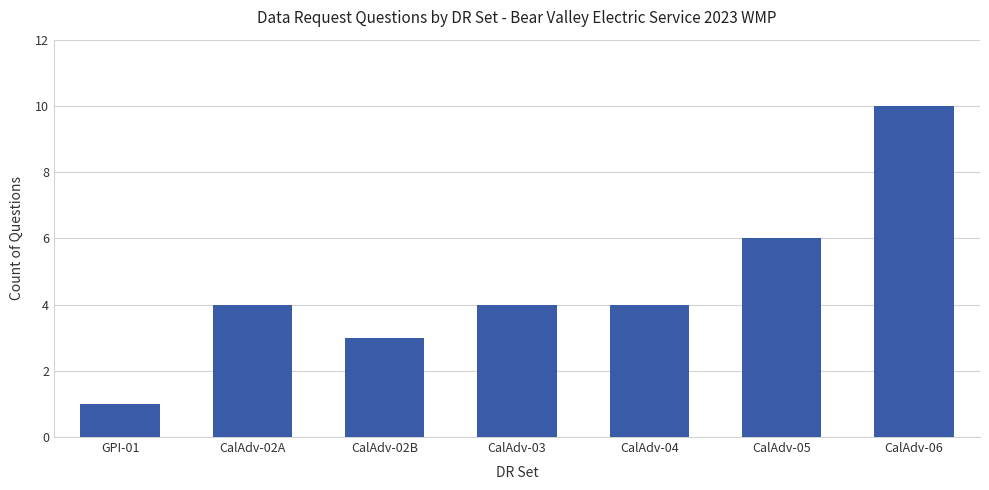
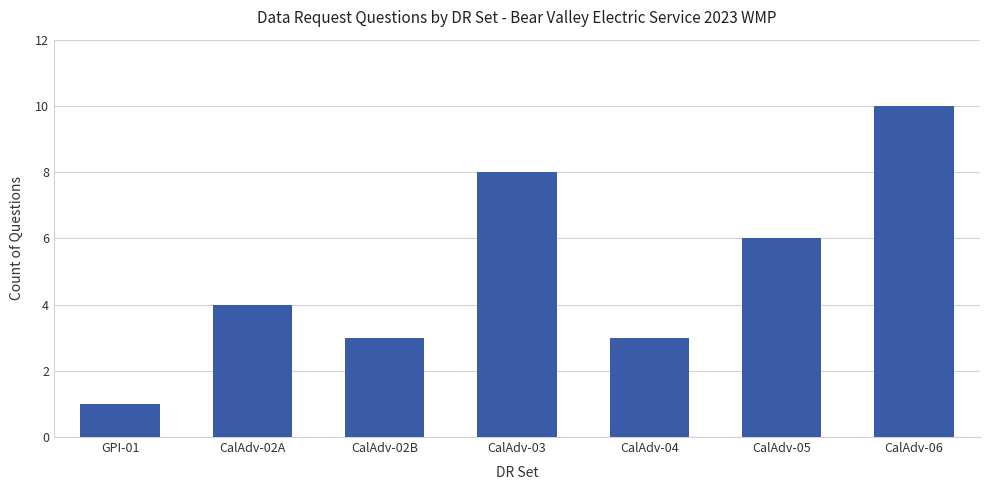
  {
    "GPI-01": 1,
    "CalAdv-02A": 4,
    "CalAdv-02B": 3,
-   "CalAdv-03": 4,
-   "CalAdv-04": 4,
+   "CalAdv-03": 8,
+   "CalAdv-04": 3,
    "CalAdv-05": 6,
    "CalAdv-06": 10
  }
